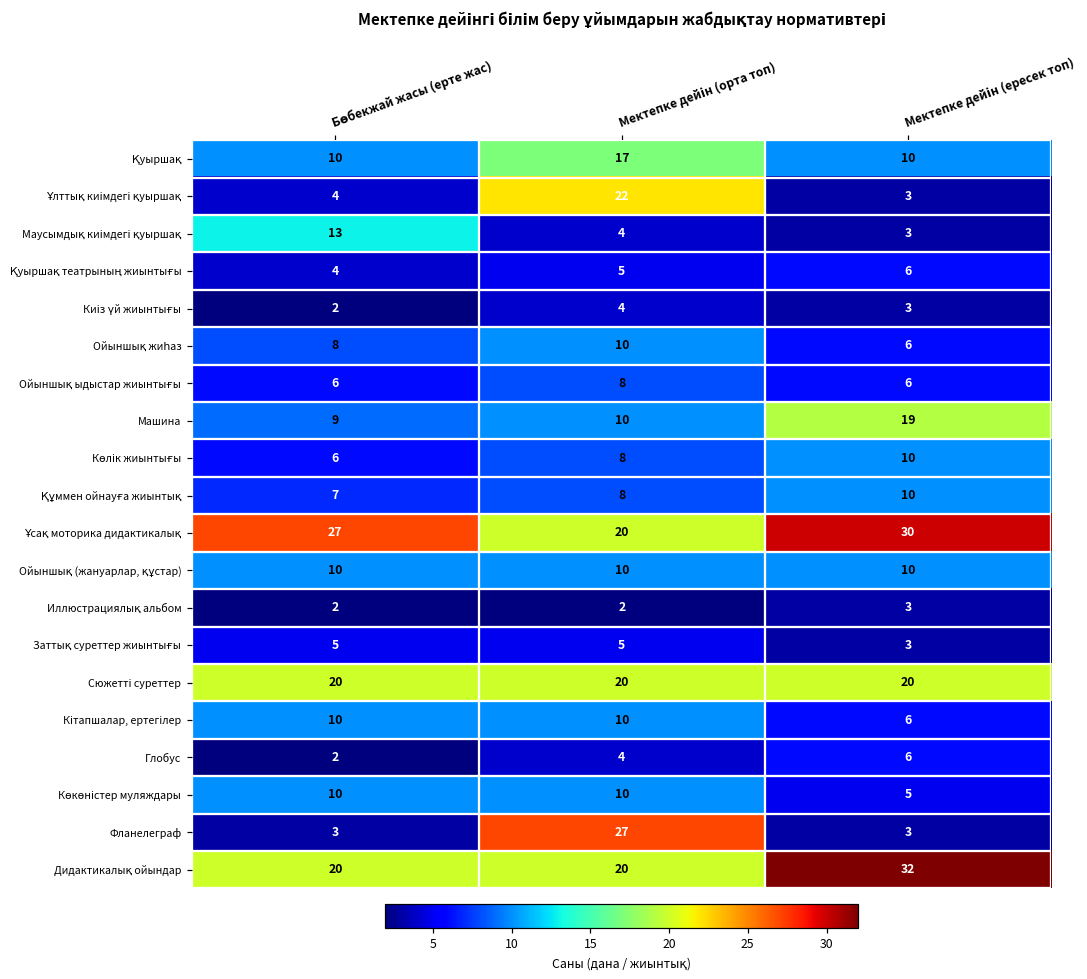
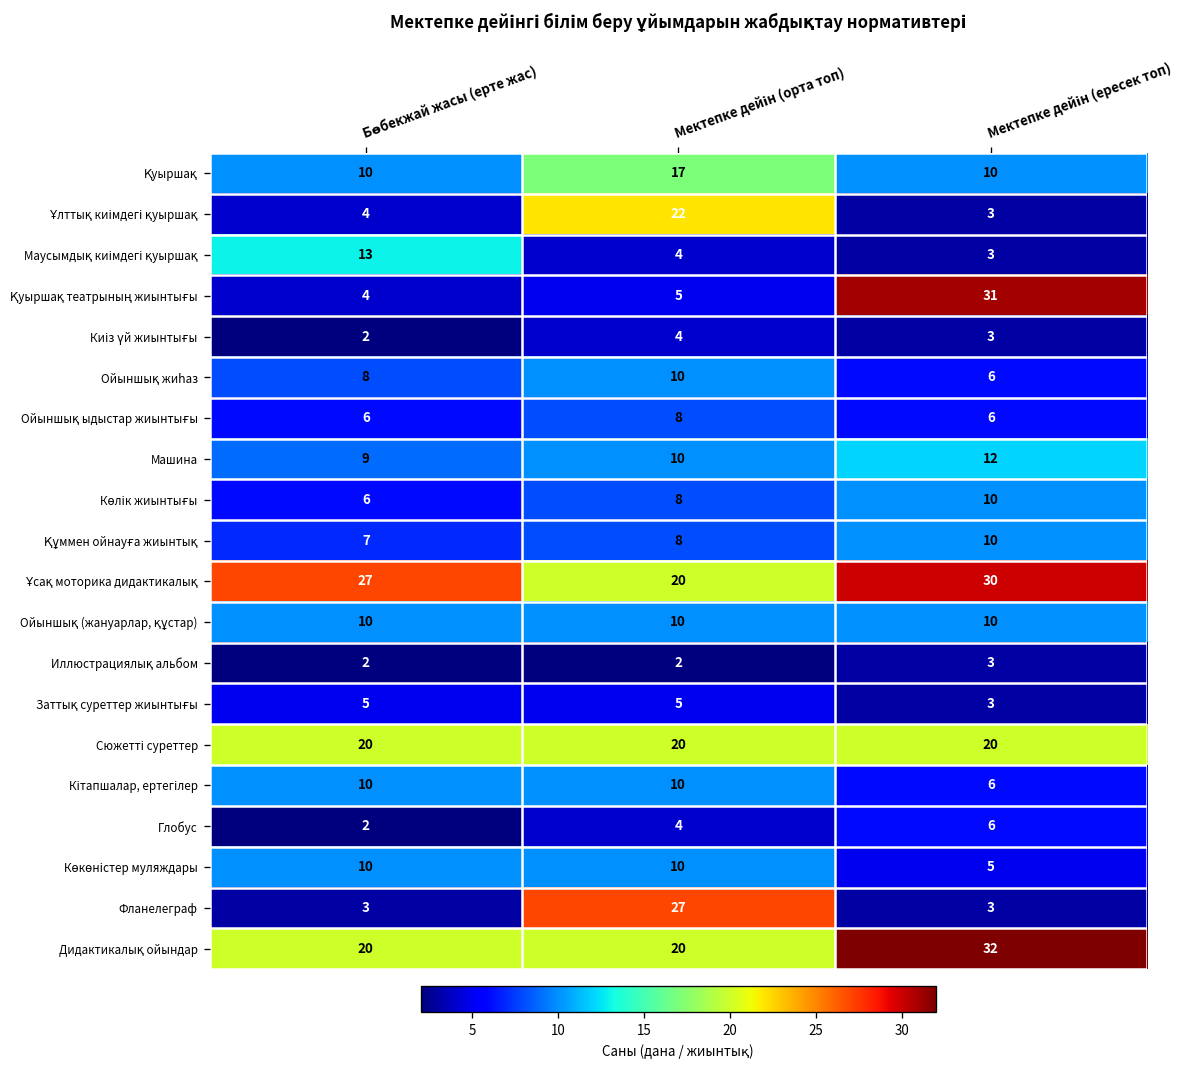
  {
    "Қуыршақ": {
      "Бөбекжай жасы (ерте жас)": 10,
      "Мектепке дейін (орта топ)": 17,
      "Мектепке дейін (ересек топ)": 10
    },
    "Ұлттық киімдегі қуыршақ": {
      "Бөбекжай жасы (ерте жас)": 4,
      "Мектепке дейін (орта топ)": 22,
      "Мектепке дейін (ересек топ)": 3
    },
    "Маусымдық киімдегі қуыршақ": {
      "Бөбекжай жасы (ерте жас)": 13,
      "Мектепке дейін (орта топ)": 4,
      "Мектепке дейін (ересек топ)": 3
    },
    "Қуыршақ театрының жиынтығы": {
      "Бөбекжай жасы (ерте жас)": 4,
      "Мектепке дейін (орта топ)": 5,
-     "Мектепке дейін (ересек топ)": 6
+     "Мектепке дейін (ересек топ)": 31
    },
    "Киіз үй жиынтығы": {
      "Бөбекжай жасы (ерте жас)": 2,
      "Мектепке дейін (орта топ)": 4,
      "Мектепке дейін (ересек топ)": 3
    },
    "Ойыншық жиһаз": {
      "Бөбекжай жасы (ерте жас)": 8,
      "Мектепке дейін (орта топ)": 10,
      "Мектепке дейін (ересек топ)": 6
    },
    "Ойыншық ыдыстар жиынтығы": {
      "Бөбекжай жасы (ерте жас)": 6,
      "Мектепке дейін (орта топ)": 8,
      "Мектепке дейін (ересек топ)": 6
    },
    "Машина": {
      "Бөбекжай жасы (ерте жас)": 9,
      "Мектепке дейін (орта топ)": 10,
-     "Мектепке дейін (ересек топ)": 19
+     "Мектепке дейін (ересек топ)": 12
    },
    "Көлік жиынтығы": {
      "Бөбекжай жасы (ерте жас)": 6,
      "Мектепке дейін (орта топ)": 8,
      "Мектепке дейін (ересек топ)": 10
    },
    "Құммен ойнауға жиынтық": {
      "Бөбекжай жасы (ерте жас)": 7,
      "Мектепке дейін (орта топ)": 8,
      "Мектепке дейін (ересек топ)": 10
    },
    "Ұсақ моторика дидактикалық": {
      "Бөбекжай жасы (ерте жас)": 27,
      "Мектепке дейін (орта топ)": 20,
      "Мектепке дейін (ересек топ)": 30
    },
    "Ойыншық (жануарлар, құстар)": {
      "Бөбекжай жасы (ерте жас)": 10,
      "Мектепке дейін (орта топ)": 10,
      "Мектепке дейін (ересек топ)": 10
    },
    "Иллюстрациялық альбом": {
      "Бөбекжай жасы (ерте жас)": 2,
      "Мектепке дейін (орта топ)": 2,
      "Мектепке дейін (ересек топ)": 3
    },
    "Заттық суреттер жиынтығы": {
      "Бөбекжай жасы (ерте жас)": 5,
      "Мектепке дейін (орта топ)": 5,
      "Мектепке дейін (ересек топ)": 3
    },
    "Сюжетті суреттер": {
      "Бөбекжай жасы (ерте жас)": 20,
      "Мектепке дейін (орта топ)": 20,
      "Мектепке дейін (ересек топ)": 20
    },
    "Кітапшалар, ертегілер": {
      "Бөбекжай жасы (ерте жас)": 10,
      "Мектепке дейін (орта топ)": 10,
      "Мектепке дейін (ересек топ)": 6
    },
    "Глобус": {
      "Бөбекжай жасы (ерте жас)": 2,
      "Мектепке дейін (орта топ)": 4,
      "Мектепке дейін (ересек топ)": 6
    },
    "Көкөністер муляждары": {
      "Бөбекжай жасы (ерте жас)": 10,
      "Мектепке дейін (орта топ)": 10,
      "Мектепке дейін (ересек топ)": 5
    },
    "Фланелеграф": {
      "Бөбекжай жасы (ерте жас)": 3,
      "Мектепке дейін (орта топ)": 27,
      "Мектепке дейін (ересек топ)": 3
    },
    "Дидактикалық ойындар": {
      "Бөбекжай жасы (ерте жас)": 20,
      "Мектепке дейін (орта топ)": 20,
      "Мектепке дейін (ересек топ)": 32
    }
  }
